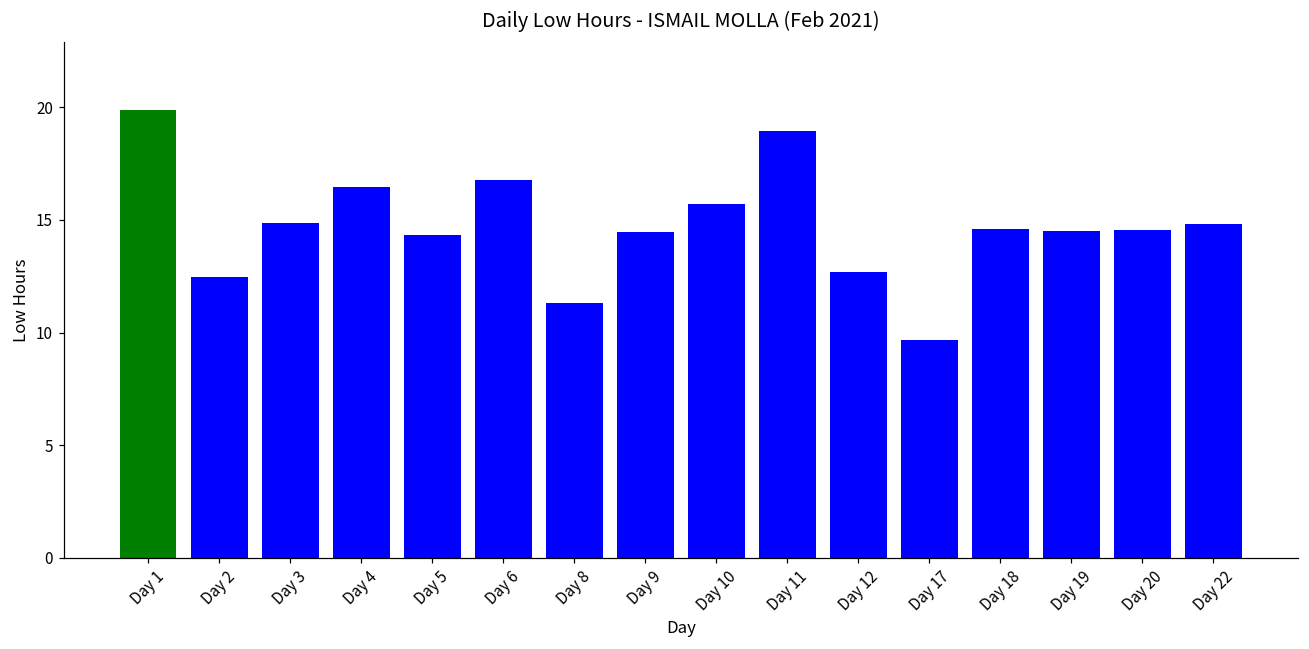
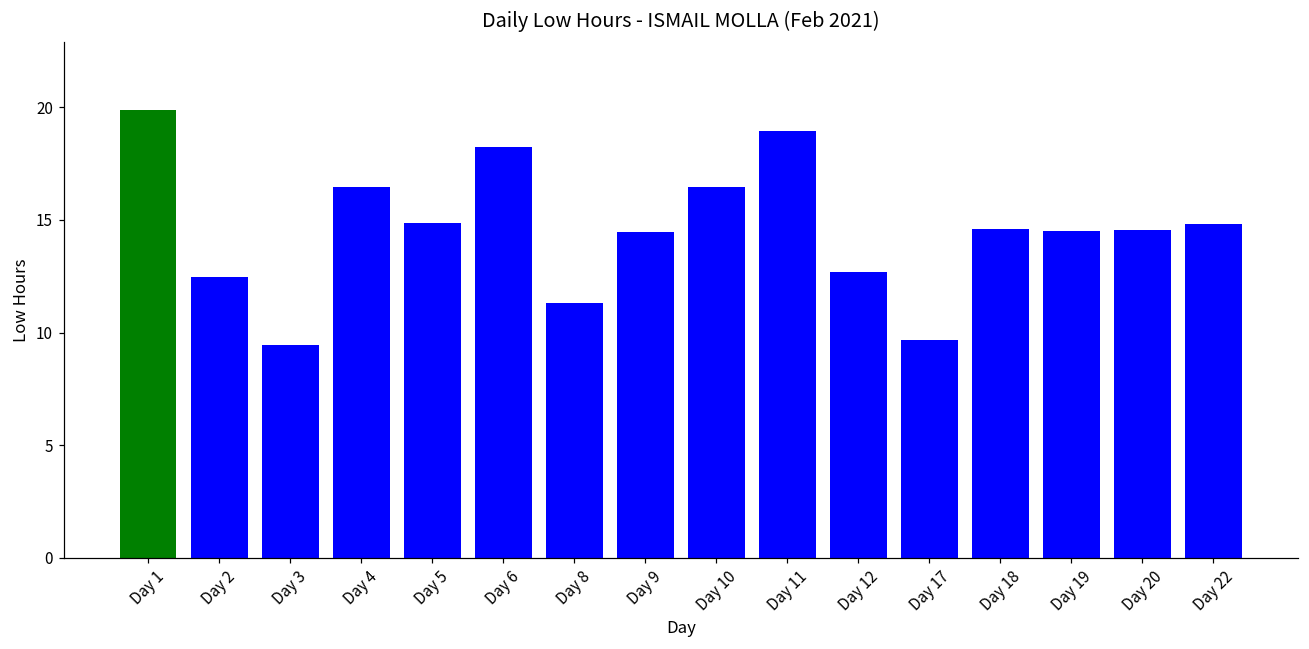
  {
    "Day 1": 19.9,
    "Day 2": 12.5,
-   "Day 3": 14.9,
+   "Day 3": 9.5,
    "Day 4": 16.4,
-   "Day 5": 14.4,
-   "Day 6": 16.8,
+   "Day 5": 14.9,
+   "Day 6": 18.3,
    "Day 8": 11.3,
    "Day 9": 14.5,
-   "Day 10": 15.7,
+   "Day 10": 16.5,
    "Day 11": 18.9,
    "Day 12": 12.7,
    "Day 17": 9.7,
    "Day 18": 14.6,
    "Day 19": 14.5,
    "Day 20": 14.6,
    "Day 22": 14.8
  }
